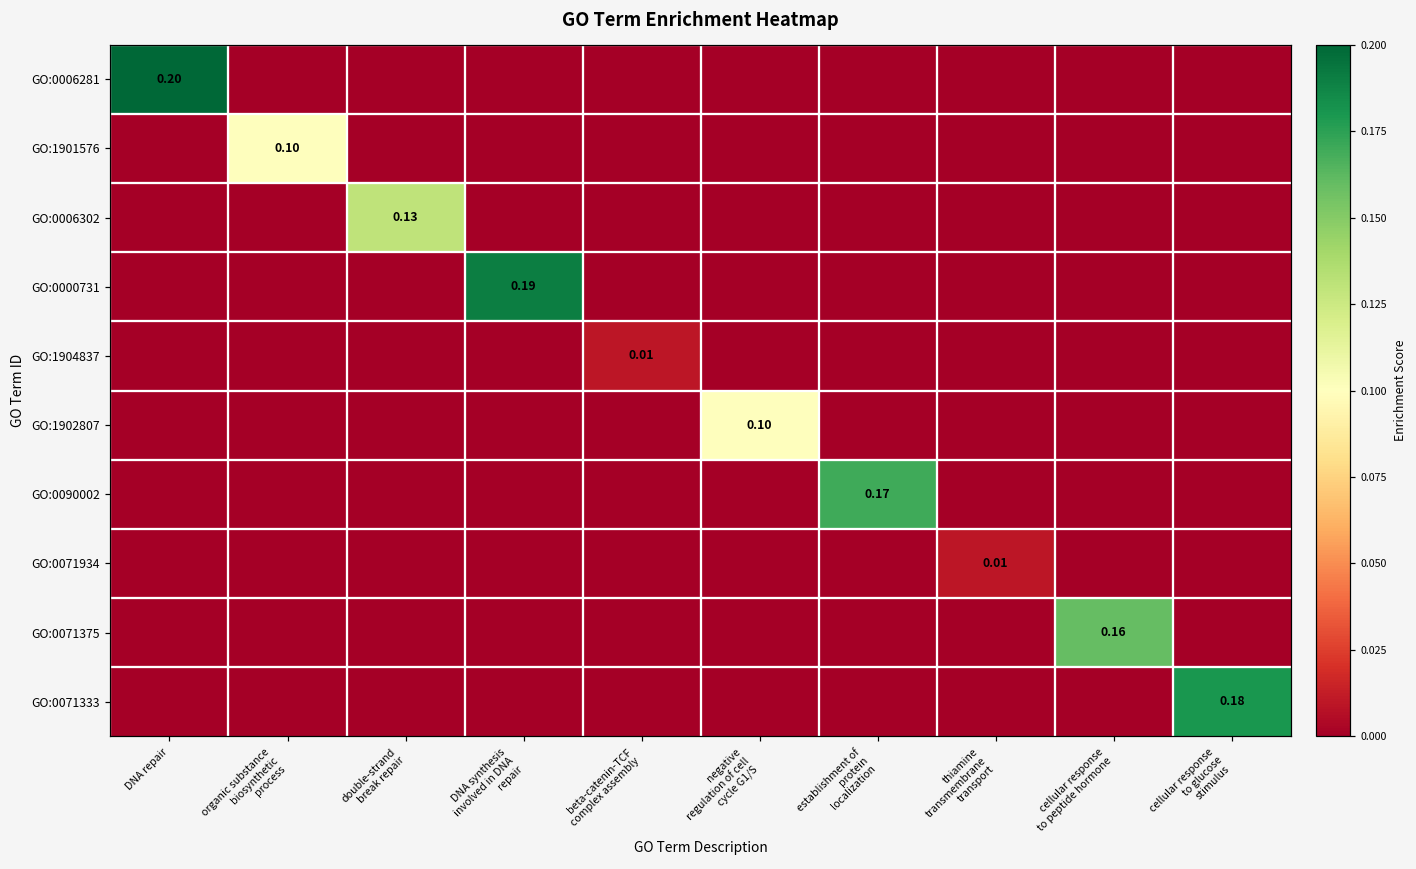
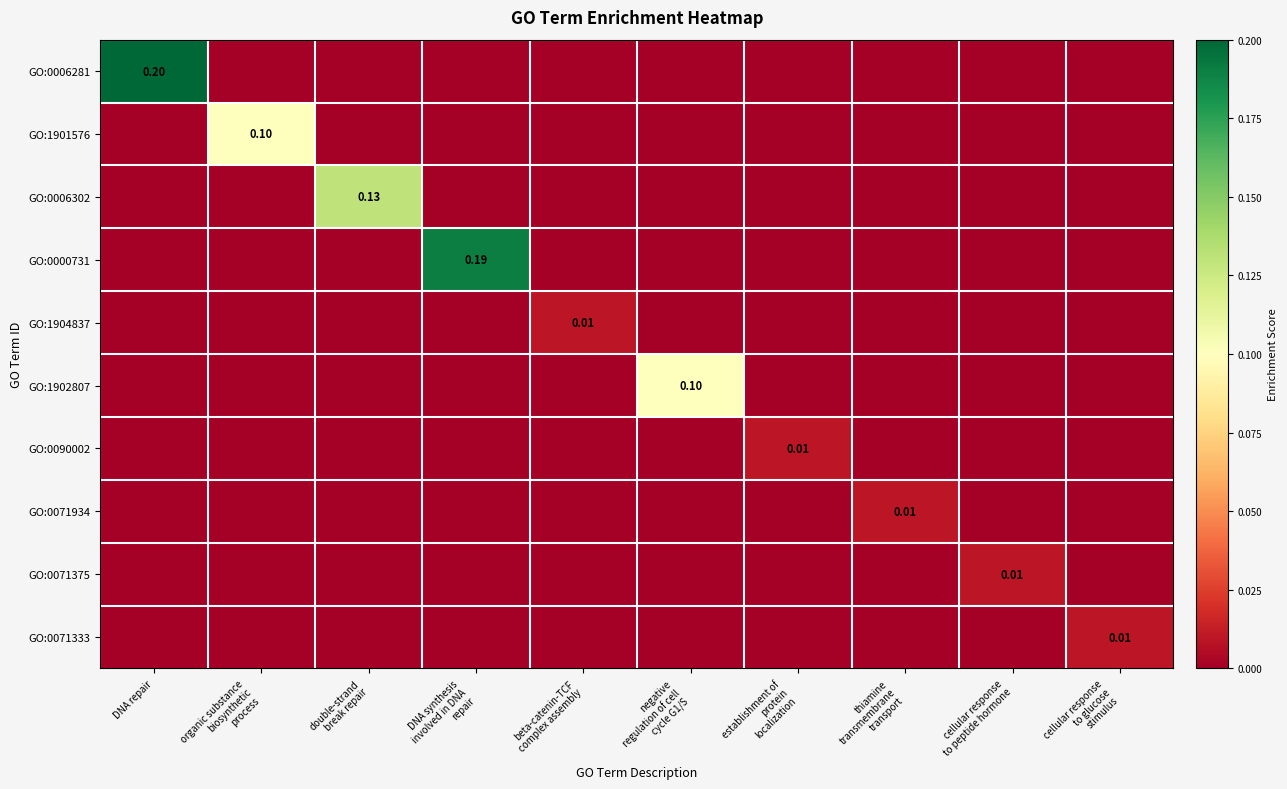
  {
    "GO:0006281": {
      "DNA repair": 0.20
    },
    "GO:1901576": {
      "organic substance biosynthetic process": 0.10
    },
    "GO:0006302": {
      "double-strand break repair": 0.13
    },
    "GO:0000731": {
      "DNA synthesis involved in DNA repair": 0.19
    },
    "GO:1904837": {
      "beta-catenin-TCF complex assembly": 0.01
    },
    "GO:1902807": {
      "negative regulation of cell cycle G1/S": 0.10
    },
    "GO:0090002": {
-     "establishment of protein localization": 0.17
+     "establishment of protein localization": 0.01
    },
    "GO:0071934": {
      "thiamine transmembrane transport": 0.01
    },
    "GO:0071375": {
-     "cellular response to peptide hormone": 0.16
+     "cellular response to peptide hormone": 0.01
    },
    "GO:0071333": {
-     "cellular response to glucose stimulus": 0.18
+     "cellular response to glucose stimulus": 0.01
    }
  }
